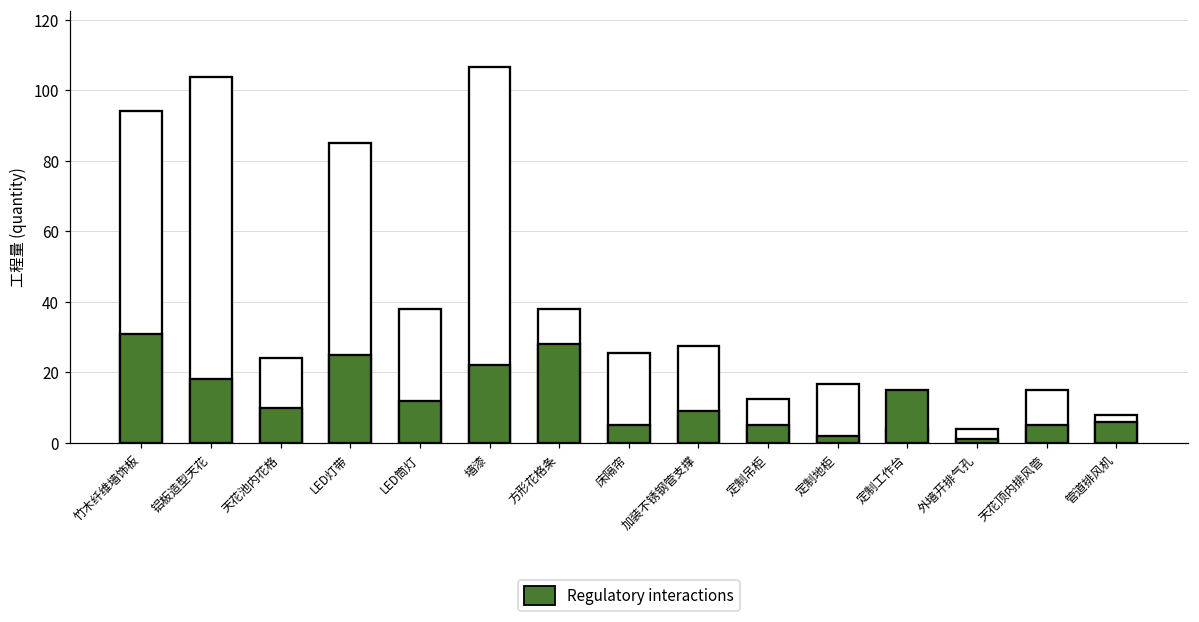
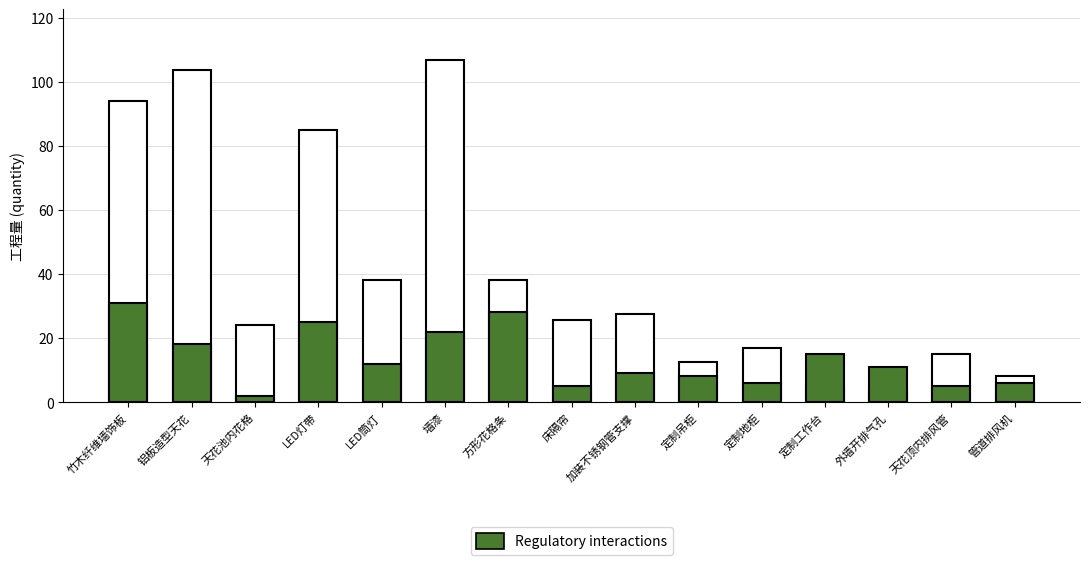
  {
    "Regulatory interactions": {
-     "天花池内花格": 10,
-     "定制吊柜": 5,
-     "定制地柜": 2,
+     "天花池内花格": 2,
+     "定制吊柜": 8,
+     "定制地柜": 6,
      "定制工作台": 15,
-     "外墙开排气孔": 1
+     "外墙开排气孔": 11
    }
  }
